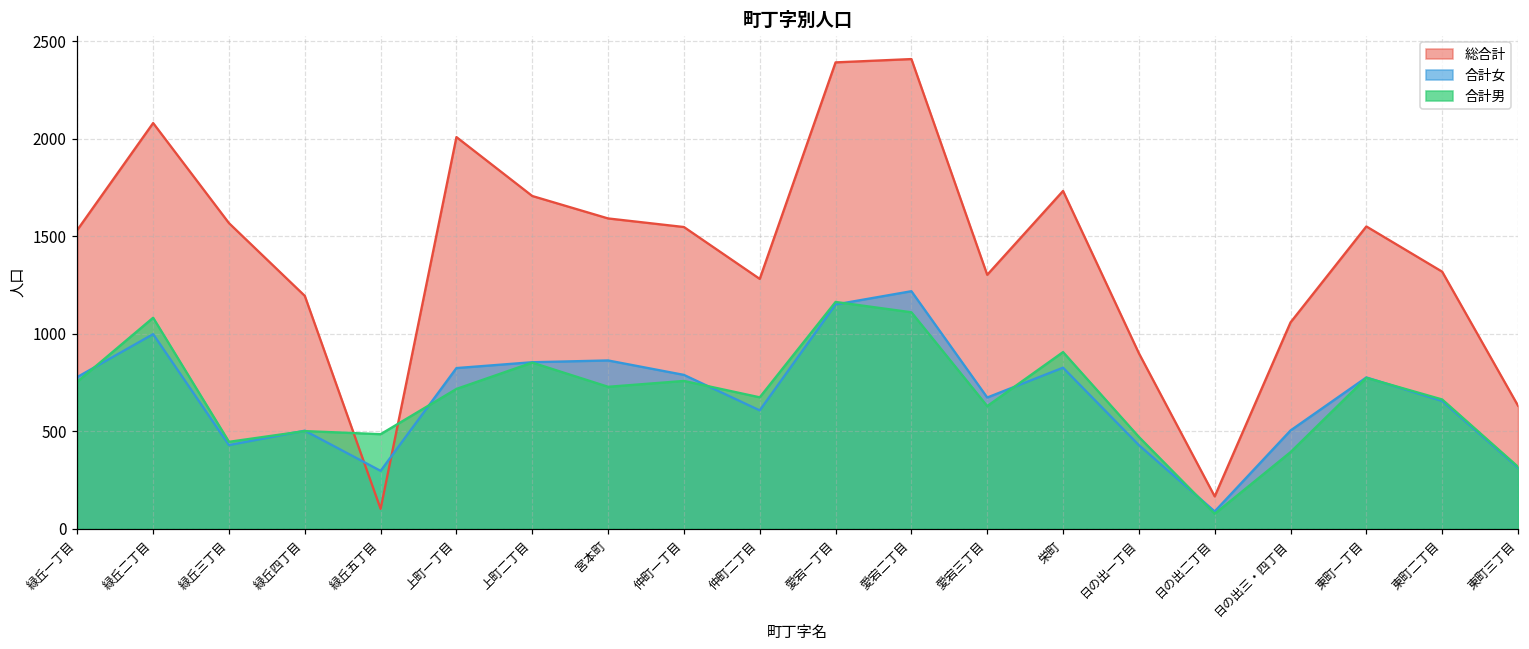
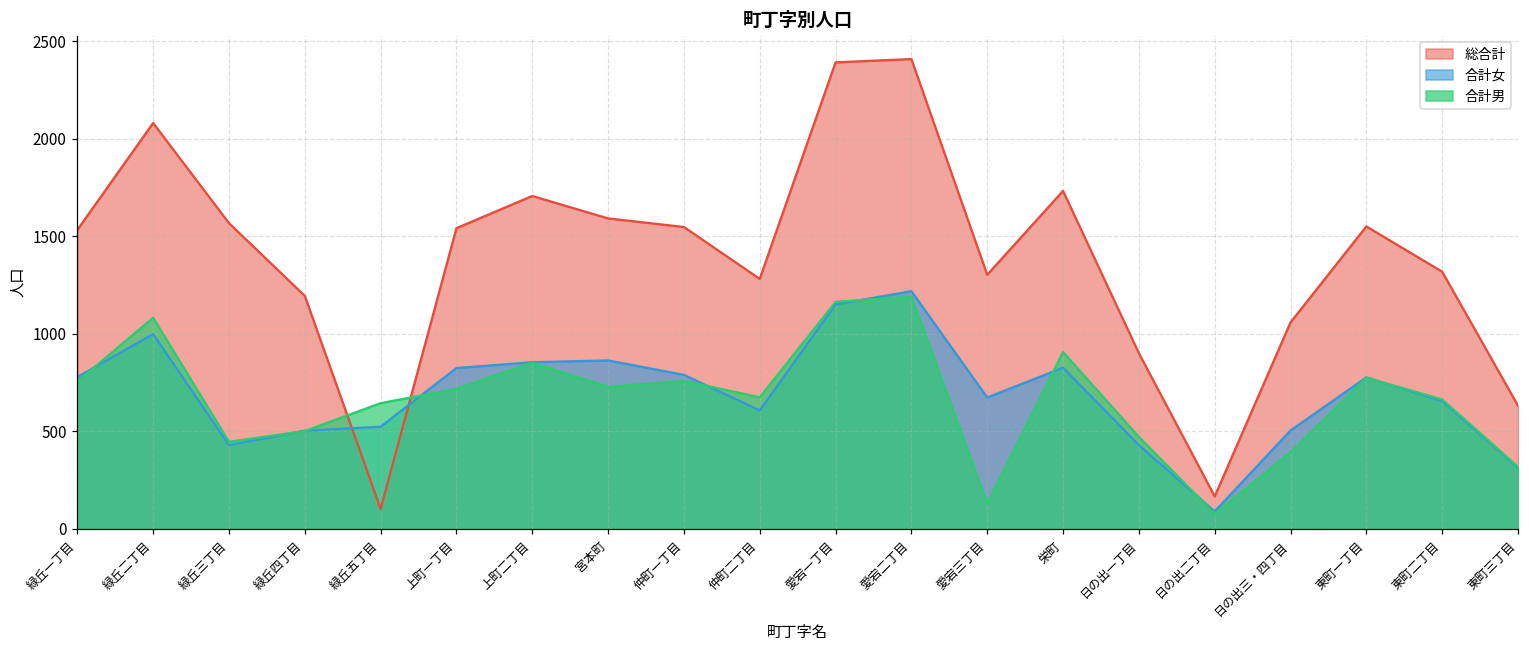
  {
    "総合計": {
      "緑丘一丁目": 1530,
      "緑丘二丁目": 2080,
      "緑丘三丁目": 1570,
      "緑丘四丁目": 1190,
      "緑丘五丁目": 100,
-     "上町一丁目": 2010,
+     "上町一丁目": 1540,
      "上町二丁目": 1710,
      "宮本町": 1590,
      "仲町一丁目": 1550,
      "仲町二丁目": 1280,
      "愛宕一丁目": 2390,
      "愛宕二丁目": 2410,
      "愛宕三丁目": 1300,
      "栄町": 1730,
      "日の出一丁目": 900,
      "日の出二丁目": 170,
      "日の出三・四丁目": 1060,
      "東町一丁目": 1550,
      "東町二丁目": 1320,
      "東町三丁目": 630
    },
    "合計女": {
      "緑丘一丁目": 780,
      "緑丘二丁目": 1000,
      "緑丘三丁目": 430,
-     "緑丘五丁目": 300,
+     "緑丘五丁目": 520,
      "上町一丁目": 820,
      "宮本町": 860,
      "仲町一丁目": 790,
      "仲町二丁目": 610,
      "愛宕二丁目": 1220,
      "愛宕三丁目": 670,
      "栄町": 830,
      "日の出一丁目": 430,
      "日の出三・四丁目": 500
    },
    "合計男": {
      "緑丘一丁目": 750,
      "緑丘二丁目": 1080,
      "緑丘三丁目": 450,
-     "緑丘五丁目": 490,
+     "緑丘五丁目": 640,
      "上町一丁目": 720,
      "宮本町": 730,
      "仲町一丁目": 760,
      "仲町二丁目": 670,
-     "愛宕二丁目": 1110,
-     "愛宕三丁目": 630,
+     "愛宕二丁目": 1190,
+     "愛宕三丁目": 130,
      "栄町": 910,
      "日の出一丁目": 470,
      "日の出三・四丁目": 390
    }
  }
